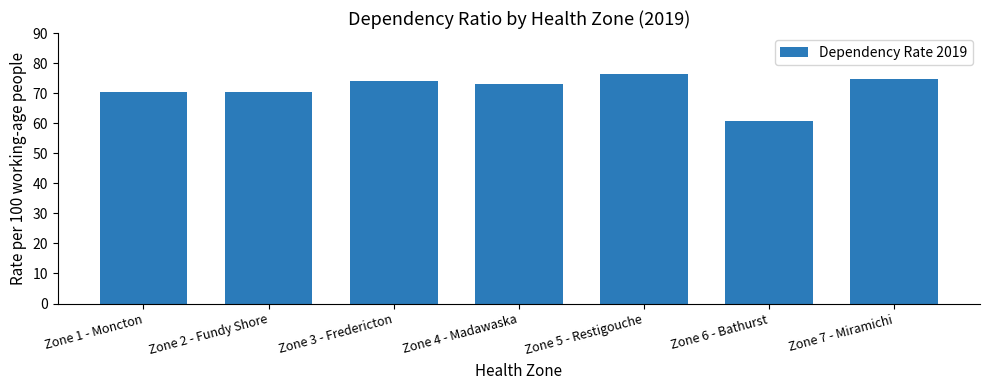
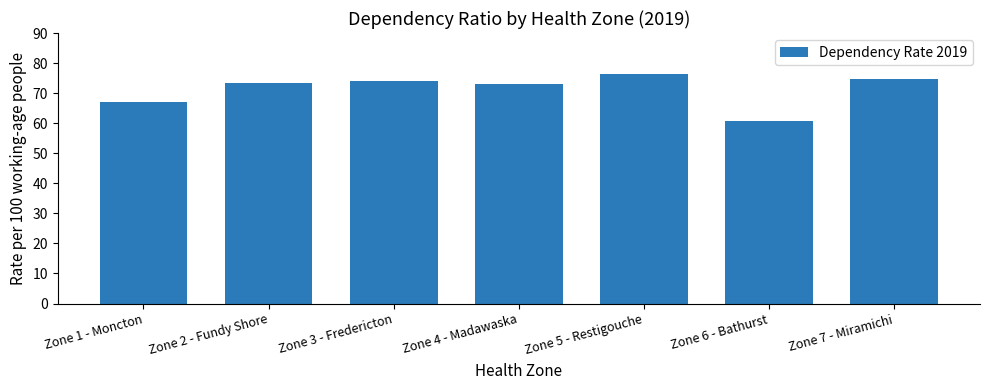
  {
-   "Zone 1 - Moncton": 71,
-   "Zone 2 - Fundy Shore": 70,
+   "Zone 1 - Moncton": 67,
+   "Zone 2 - Fundy Shore": 74,
    "Zone 3 - Fredericton": 74,
    "Zone 4 - Madawaska": 73,
    "Zone 5 - Restigouche": 77,
    "Zone 6 - Bathurst": 61,
    "Zone 7 - Miramichi": 75
  }
